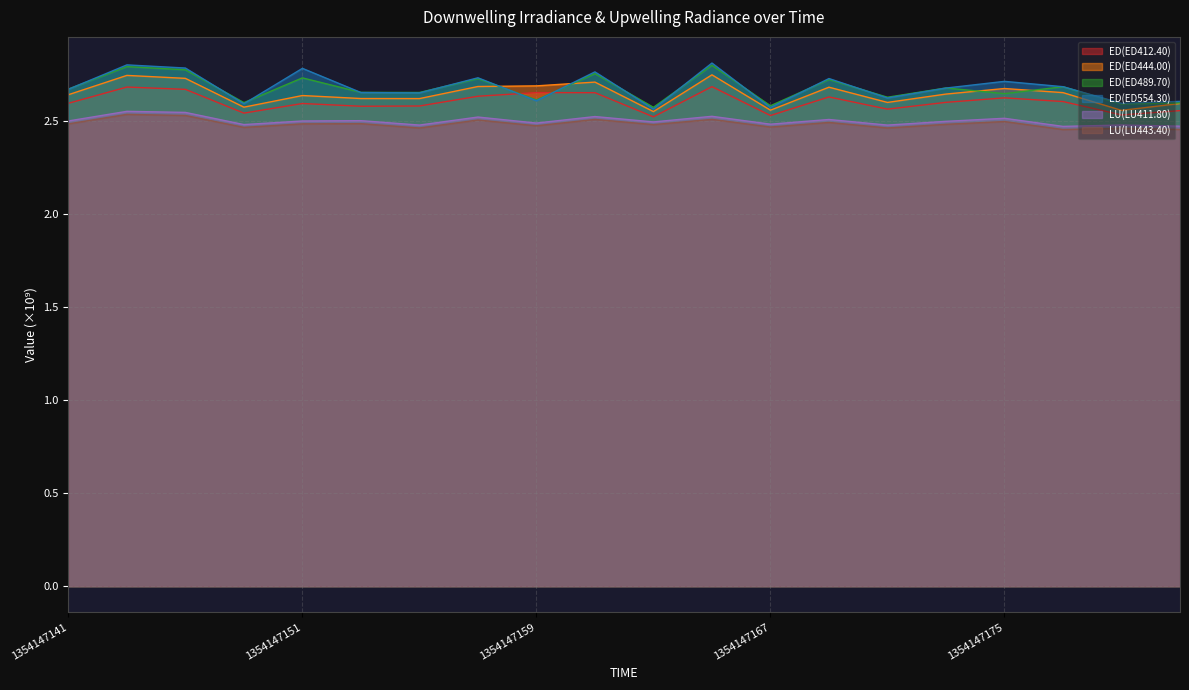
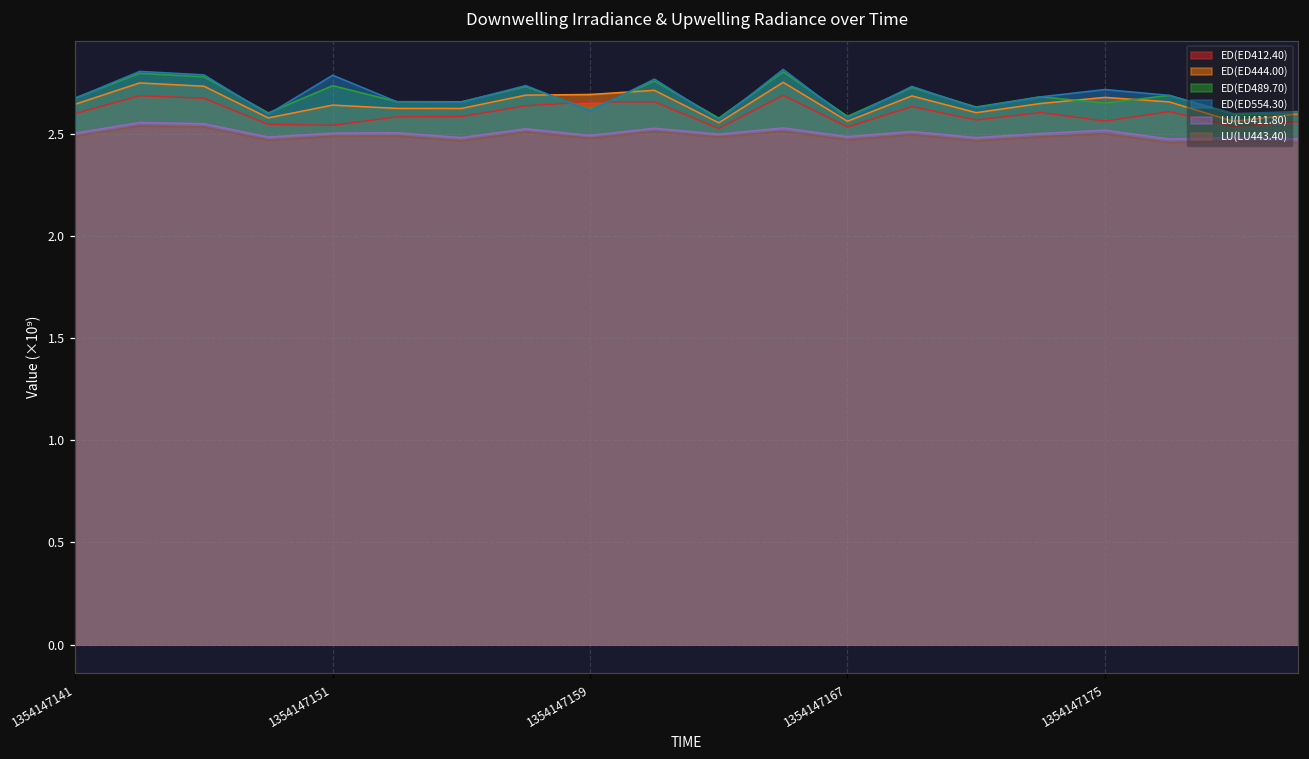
  {
    "ED(ED412.40)": {
      "1354147141": 2.60,
-     "1354147151": 2.60,
+     "1354147151": 2.54,
      "1354147159": 2.66,
      "1354147167": 2.53,
-     "1354147175": 2.63
+     "1354147175": 2.56
    },
    "ED(ED444.00)": {
      "1354147141": 2.64,
      "1354147151": 2.64,
      "1354147159": 2.69,
      "1354147167": 2.56,
      "1354147175": 2.68
    },
    "ED(ED489.70)": {
      "1354147151": 2.73,
      "1354147175": 2.65
    },
    "ED(ED554.30)": {
      "1354147151": 2.79,
      "1354147175": 2.72
    },
    "LU(LU411.80)": {
      "1354147141": 2.50,
      "1354147151": 2.50,
      "1354147159": 2.49,
      "1354147167": 2.49,
      "1354147175": 2.52
    },
    "LU(LU443.40)": {
      "1354147141": 2.49,
      "1354147151": 2.49,
      "1354147159": 2.48,
      "1354147167": 2.47,
      "1354147175": 2.50
    }
  }
